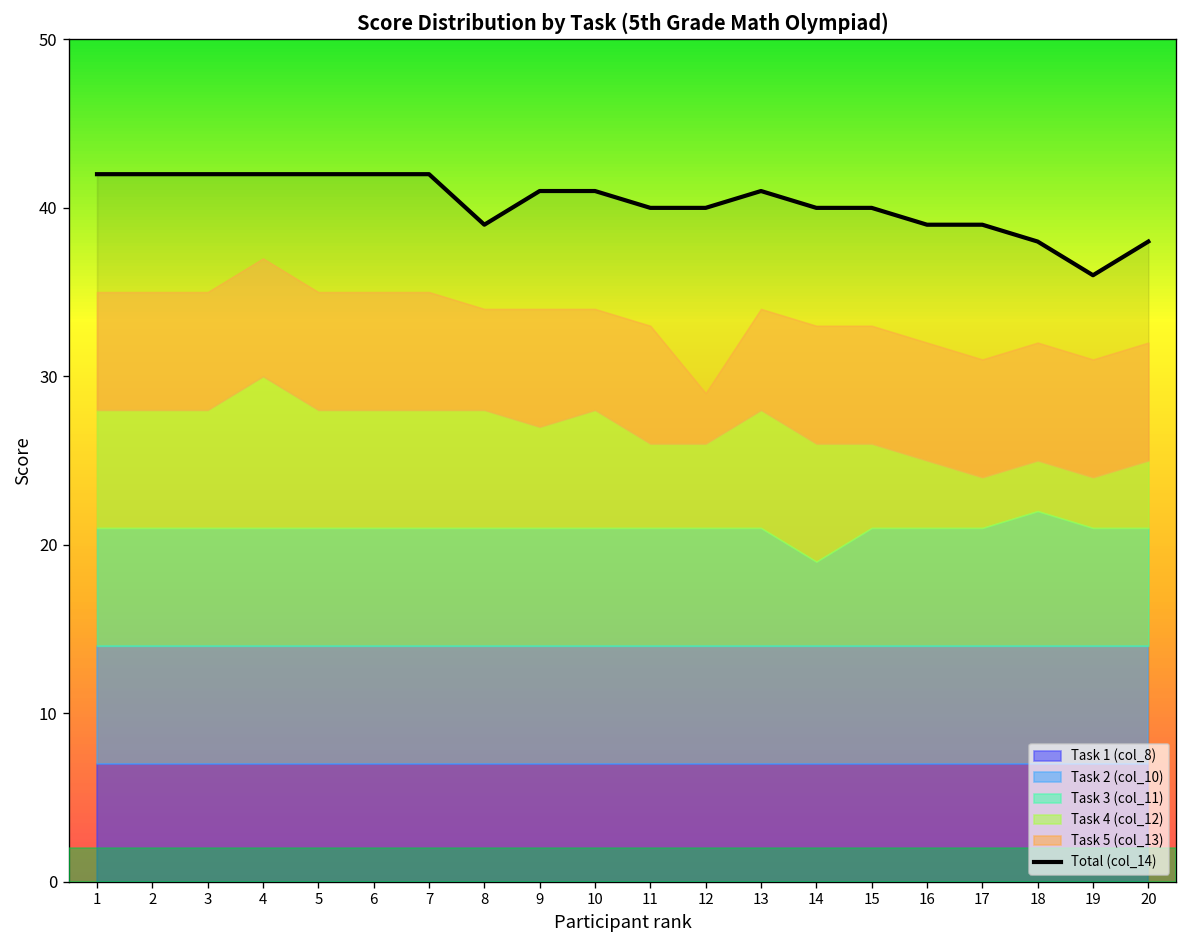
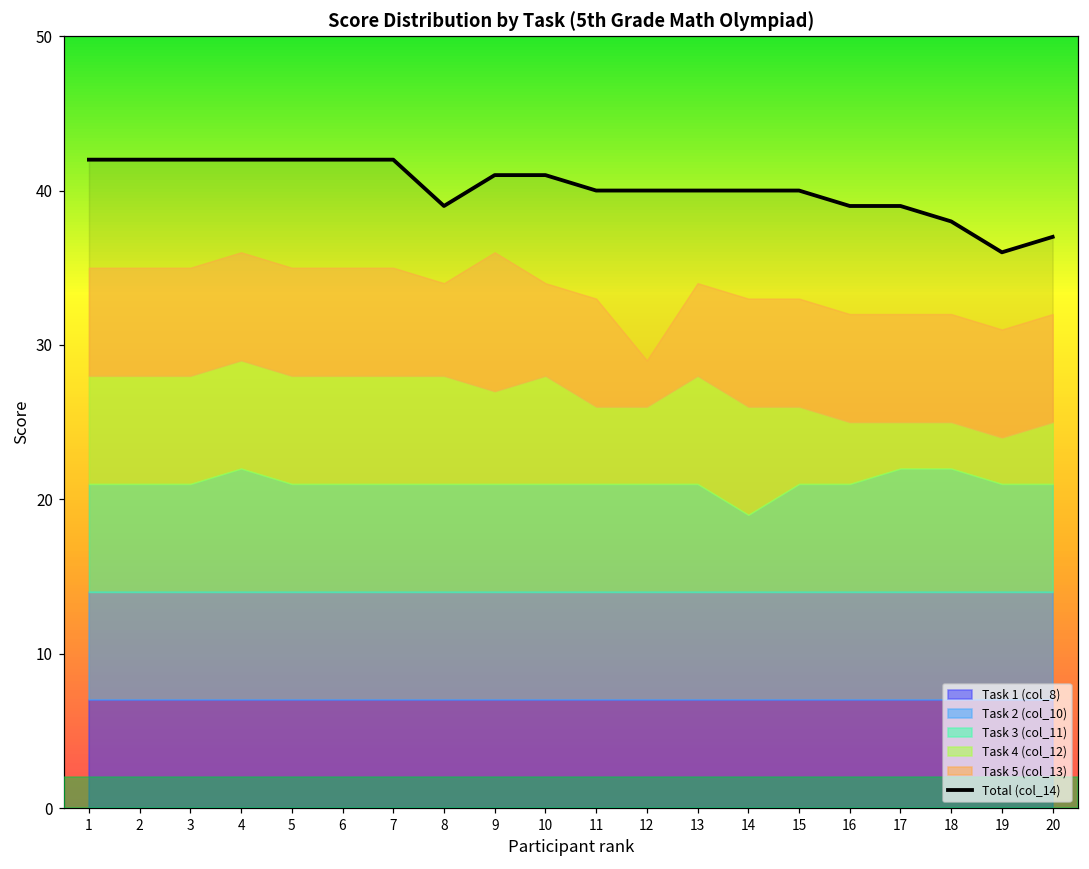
  {
    "Total (col_14)": {
      "1": 42,
      "2": 42,
      "3": 42,
      "4": 42,
      "5": 42,
      "6": 42,
      "7": 42,
      "8": 39,
      "9": 41,
      "10": 41,
      "11": 40,
      "12": 40,
-     "13": 41,
+     "13": 40,
      "14": 40,
      "15": 40,
      "16": 39,
      "17": 39,
      "18": 38,
      "19": 36,
-     "20": 38
+     "20": 37
    },
    "Task 3 (col_11)": {
-     "4": 7,
-     "17": 7
+     "4": 8,
+     "17": 8
    },
    "Task 4 (col_12)": {
-     "4": 9
+     "4": 7
    },
    "Task 5 (col_13)": {
-     "9": 7
+     "9": 9
    }
  }
